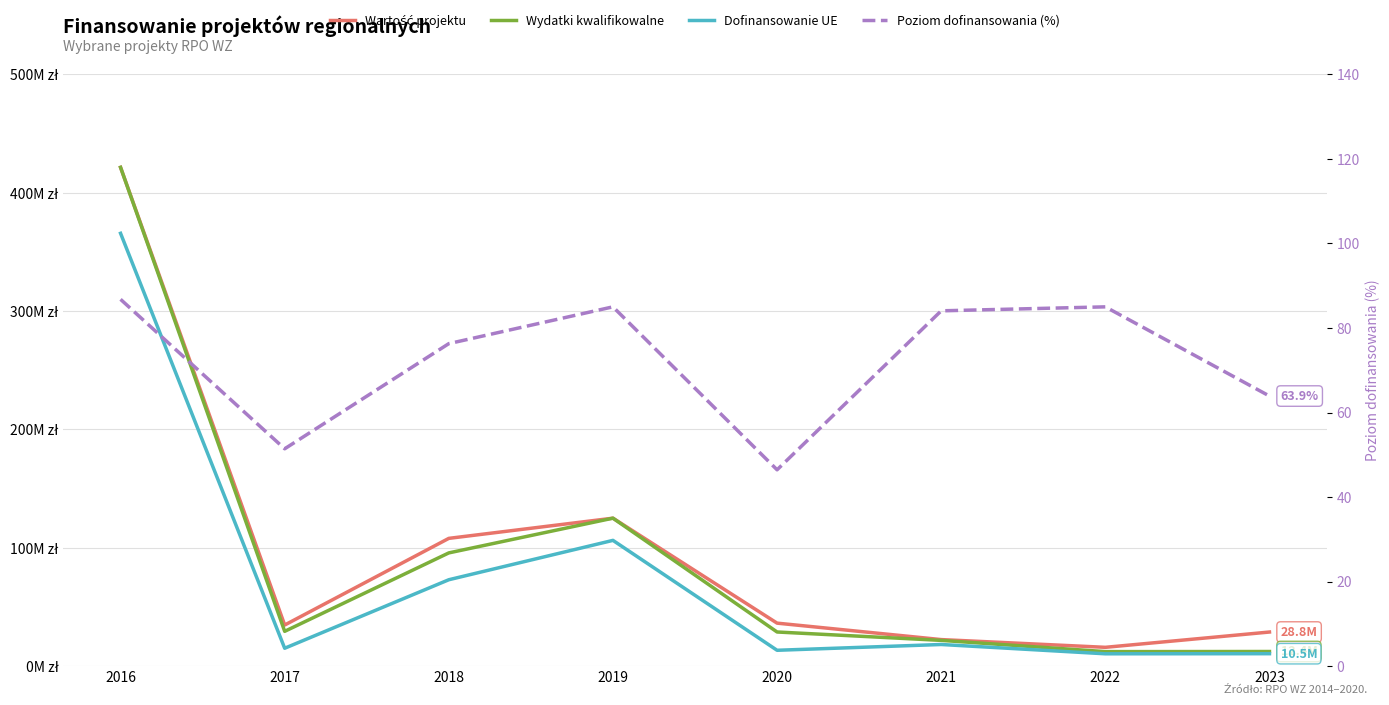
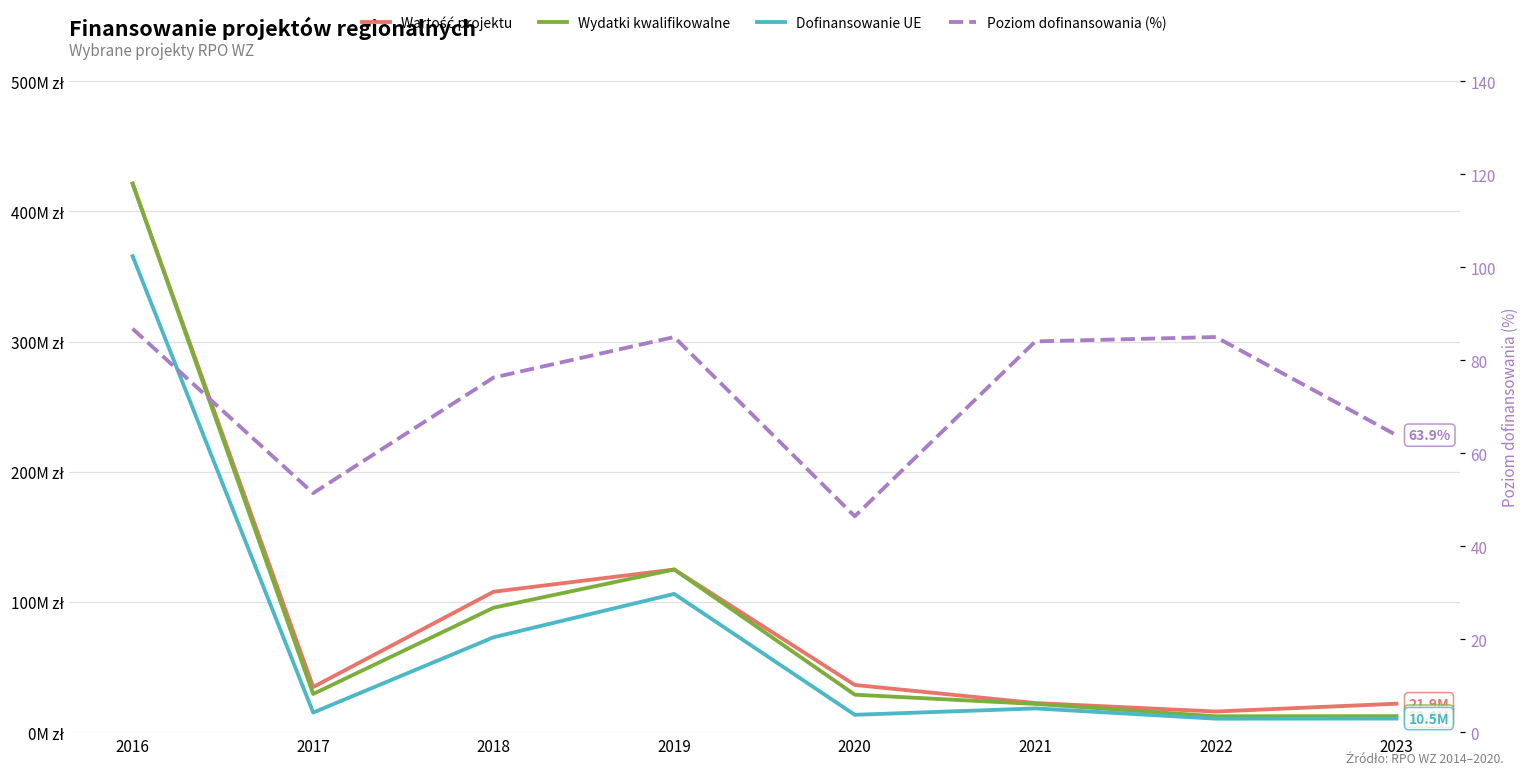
  {
    "Wartość projektu": {
-     "2023": "28.8M"
+     "2023": "21.9M"
    }
  }
